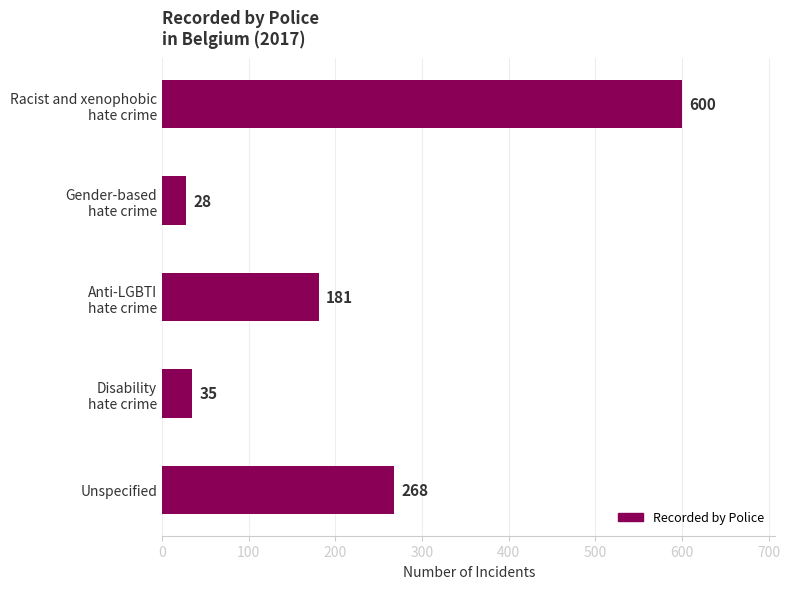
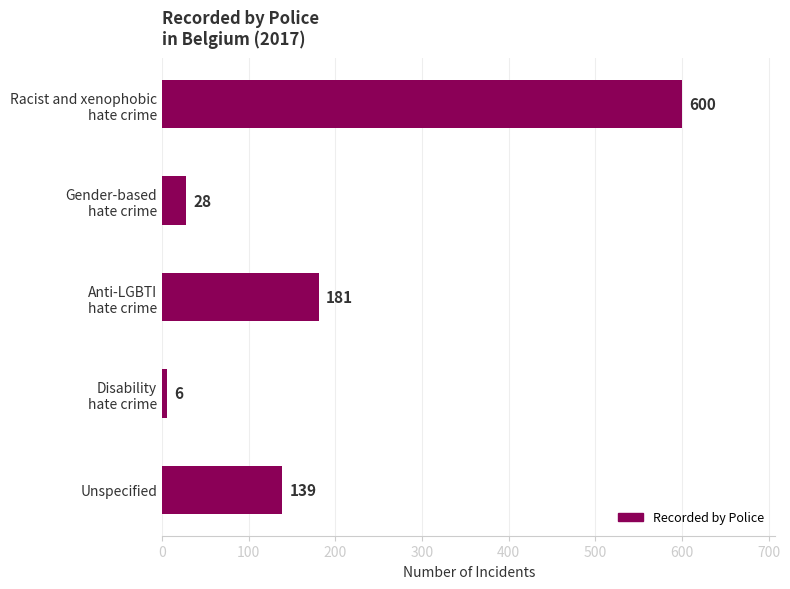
  {
    "Racist and xenophobic hate crime": 600,
    "Gender-based hate crime": 28,
    "Anti-LGBTI hate crime": 181,
-   "Disability hate crime": 35,
-   "Unspecified": 268
+   "Disability hate crime": 6,
+   "Unspecified": 139
  }
